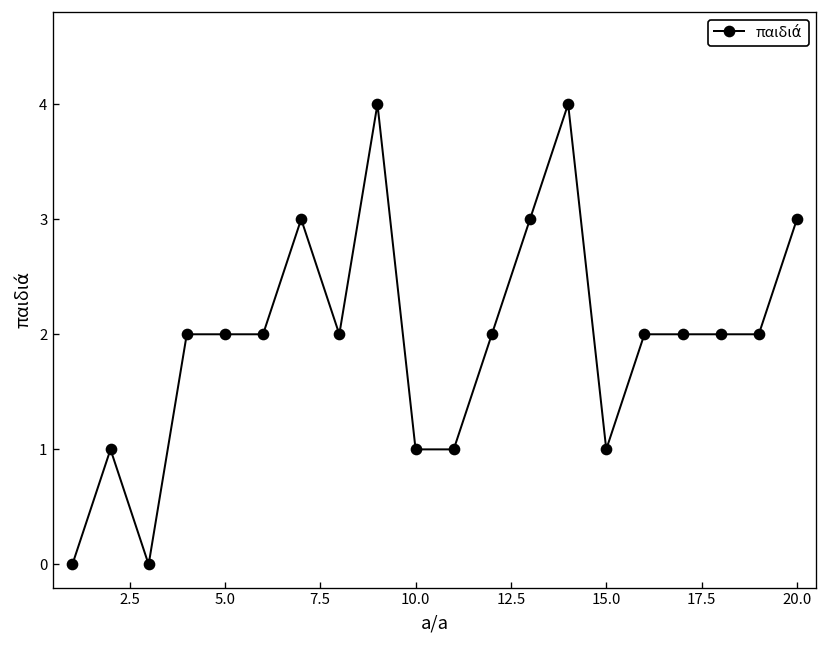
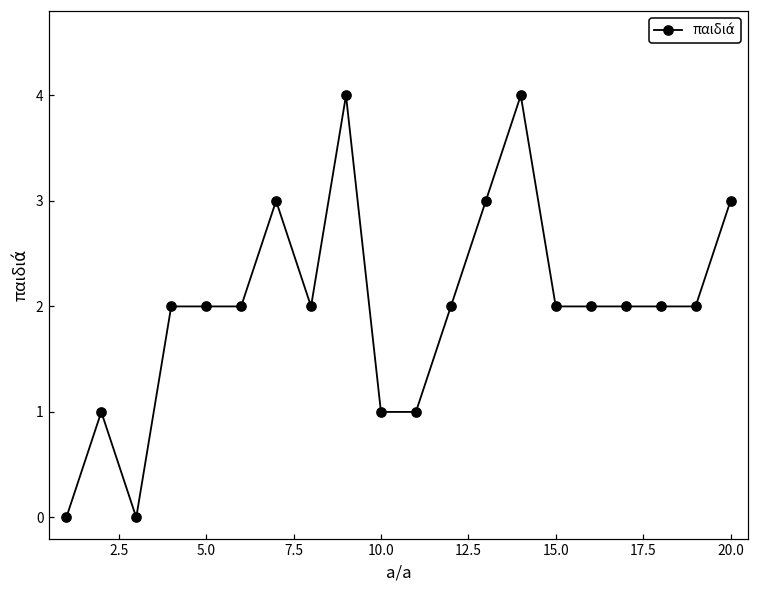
  {
    "5.0": 2,
    "10.0": 1,
-   "15.0": 1,
+   "15.0": 2,
    "20.0": 3
  }
